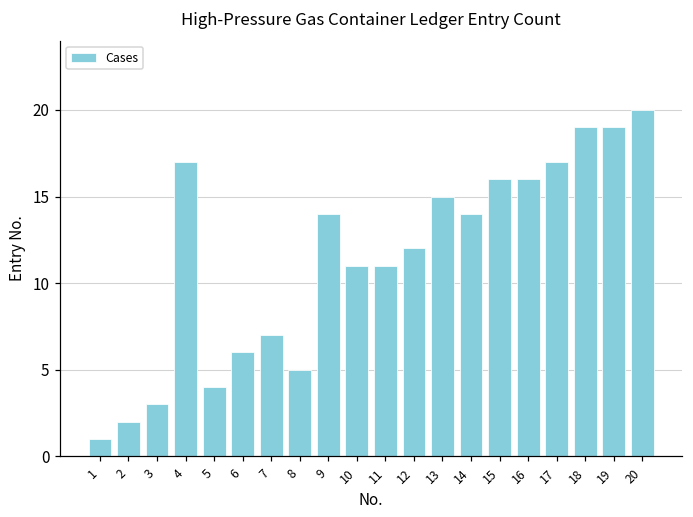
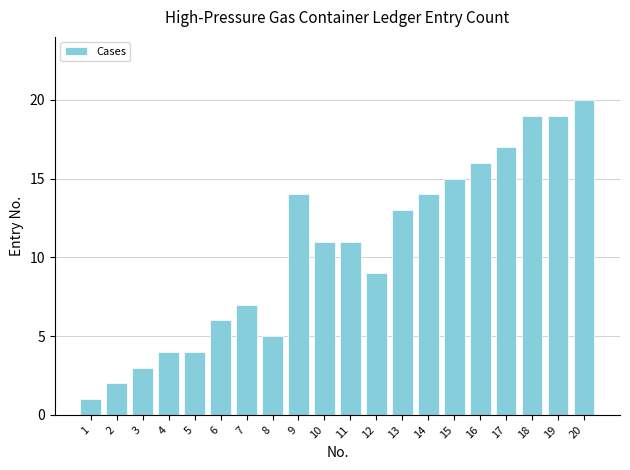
  {
    "1": 1,
    "2": 2,
    "3": 3,
-   "4": 17,
+   "4": 4,
    "5": 4,
    "6": 6,
    "7": 7,
    "8": 5,
    "9": 14,
    "10": 11,
    "11": 11,
-   "12": 12,
-   "13": 15,
+   "12": 9,
+   "13": 13,
    "14": 14,
-   "15": 16,
+   "15": 15,
    "16": 16,
    "17": 17,
    "18": 19,
    "19": 19,
    "20": 20
  }
